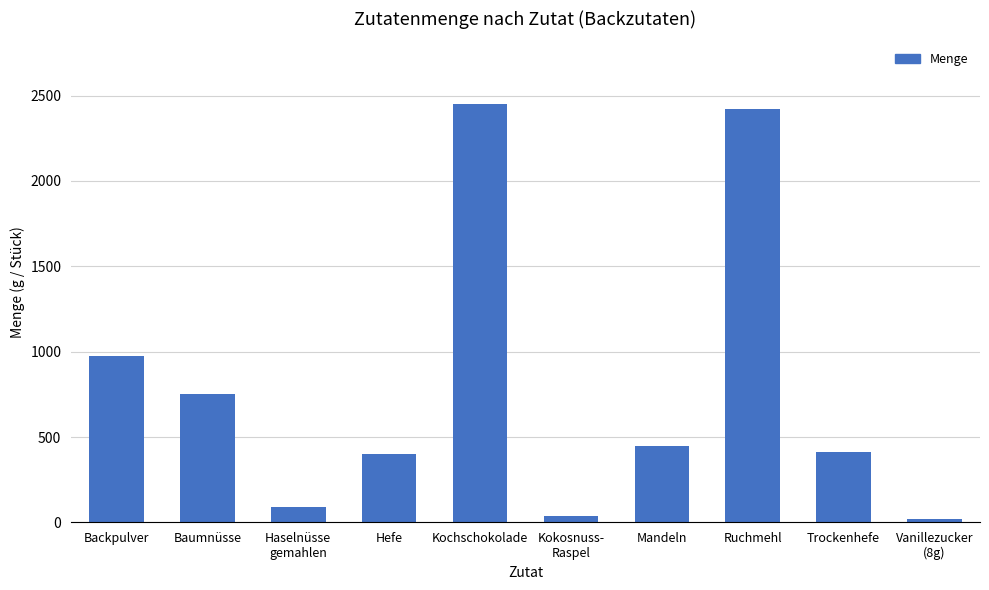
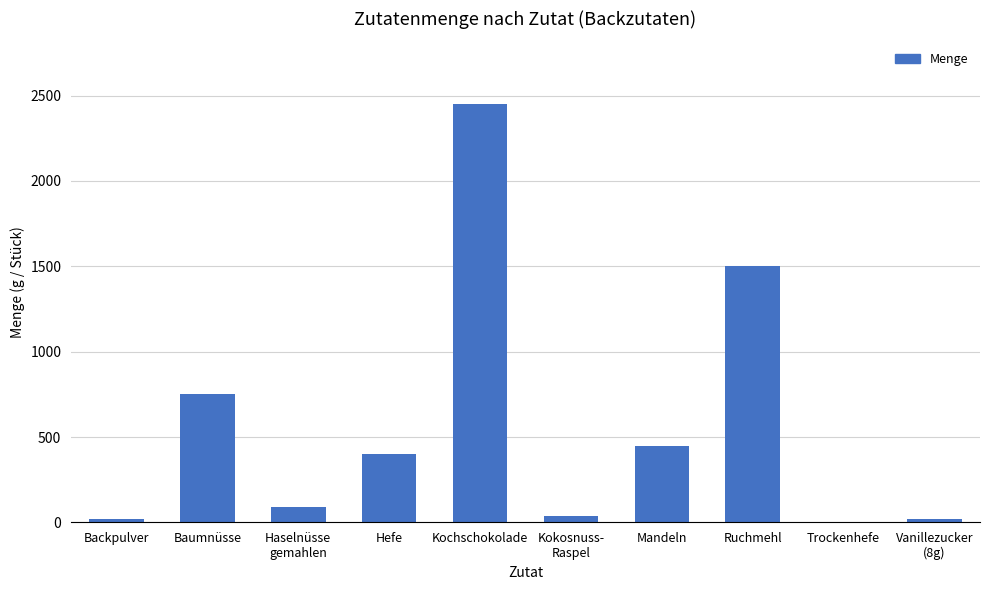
  {
-   "Backpulver": 980,
+   "Backpulver": 20,
    "Baumnüsse": 750,
    "Haselnüsse gemahlen": 90,
    "Hefe": 400,
    "Kochschokolade": 2450,
    "Kokosnuss- Raspel": 40,
    "Mandeln": 450,
-   "Ruchmehl": 2420,
-   "Trockenhefe": 410,
+   "Ruchmehl": 1500,
+   "Trockenhefe": 10,
    "Vanillezucker (8g)": 20
  }
